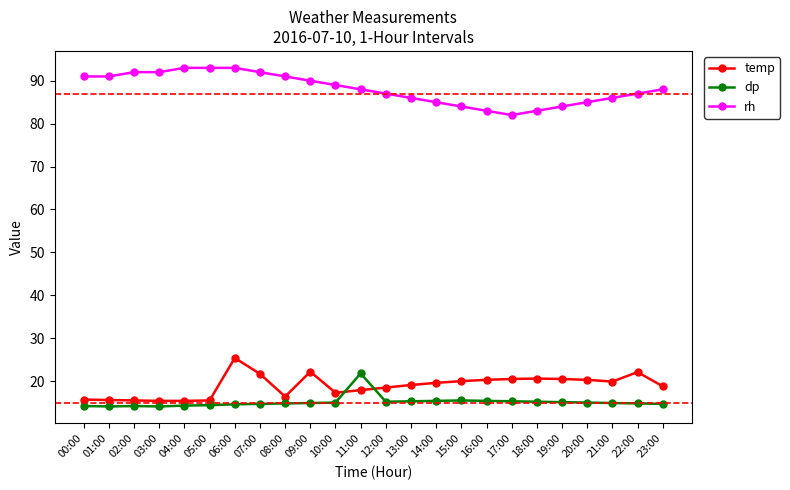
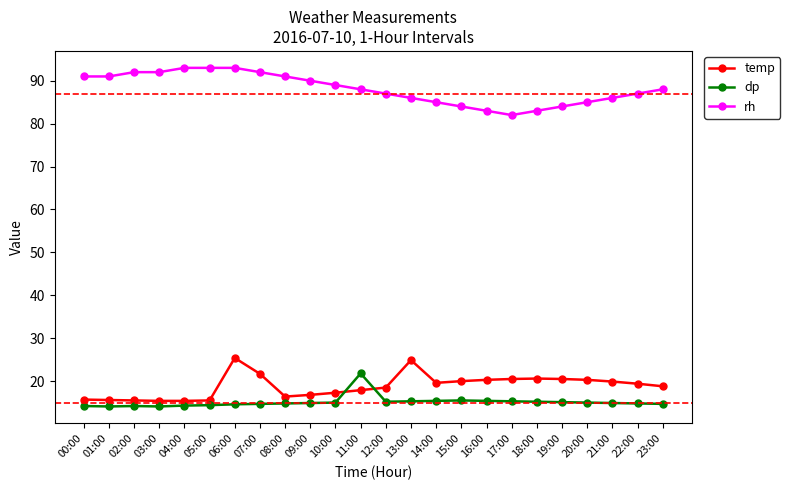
  {
    "temp": {
      "00:00": 16,
      "01:00": 16,
      "02:00": 16,
      "03:00": 15,
      "04:00": 15,
      "05:00": 16,
      "06:00": 25,
      "07:00": 22,
      "08:00": 16,
-     "09:00": 22,
+     "09:00": 17,
      "10:00": 17,
      "11:00": 18,
      "12:00": 19,
-     "13:00": 19,
+     "13:00": 25,
      "14:00": 20,
      "15:00": 20,
      "16:00": 20,
      "17:00": 21,
      "18:00": 21,
      "19:00": 21,
      "20:00": 20,
      "21:00": 20,
-     "22:00": 22,
+     "22:00": 19,
      "23:00": 19
    },
    "dp": {
      "00:00": 14,
      "01:00": 14,
      "02:00": 14,
      "03:00": 14,
      "04:00": 14,
      "05:00": 14,
      "06:00": 15,
      "07:00": 15,
      "08:00": 15,
      "09:00": 15,
      "10:00": 15,
      "11:00": 22,
      "12:00": 15,
      "13:00": 15,
      "14:00": 15,
      "15:00": 16,
      "16:00": 15,
      "17:00": 15,
      "18:00": 15,
      "19:00": 15,
      "20:00": 15,
      "21:00": 15,
      "22:00": 15,
      "23:00": 15
    },
    "rh": {
      "00:00": 91,
      "01:00": 91,
      "02:00": 92,
      "03:00": 92,
      "04:00": 93,
      "05:00": 93,
      "06:00": 93,
      "07:00": 92,
      "08:00": 91,
      "09:00": 90,
      "10:00": 89,
      "11:00": 88,
      "12:00": 87,
      "13:00": 86,
      "14:00": 85,
      "15:00": 84,
      "16:00": 83,
      "17:00": 82,
      "18:00": 83,
      "19:00": 84,
      "20:00": 85,
      "21:00": 86,
      "22:00": 87,
      "23:00": 88
    }
  }
